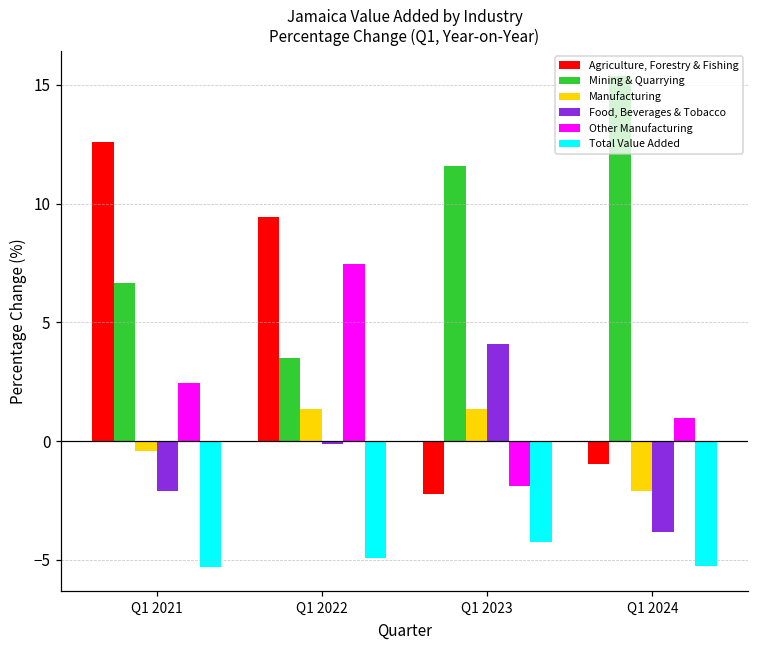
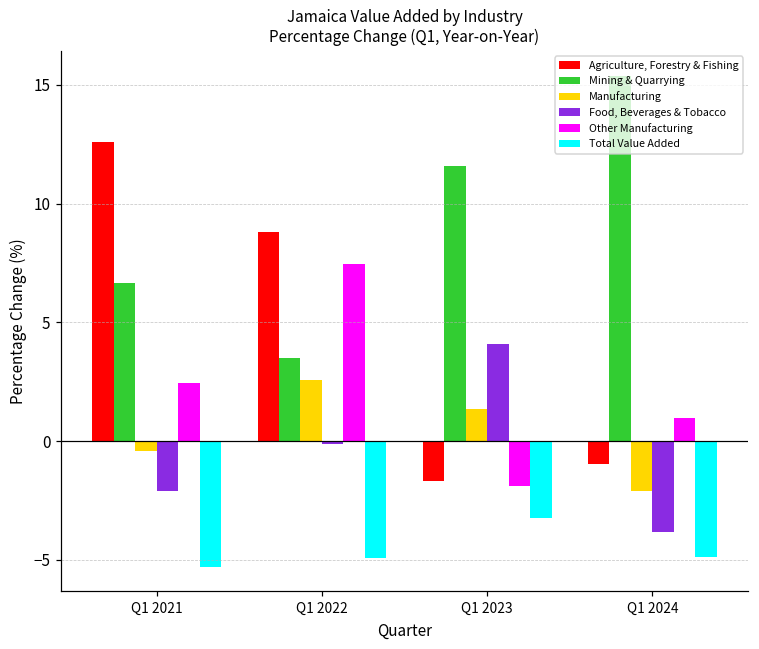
  {
    "Agriculture, Forestry & Fishing": {
      "Q1 2021": 12.6,
-     "Q1 2022": 9.4,
-     "Q1 2023": -2.2,
+     "Q1 2022": 8.8,
+     "Q1 2023": -1.7,
      "Q1 2024": -1.0
    },
    "Mining & Quarrying": {
      "Q1 2021": 6.7,
      "Q1 2022": 3.5,
      "Q1 2023": 11.6
    },
    "Manufacturing": {
      "Q1 2021": -0.4,
-     "Q1 2022": 1.3,
+     "Q1 2022": 2.6,
      "Q1 2023": 1.4,
      "Q1 2024": -2.1
    },
    "Food, Beverages & Tobacco": {
      "Q1 2021": -2.1,
      "Q1 2023": 4.1,
      "Q1 2024": -3.8
    },
    "Other Manufacturing": {
      "Q1 2021": 2.4,
      "Q1 2022": 7.5,
      "Q1 2023": -1.9,
      "Q1 2024": 1.0
    },
    "Total Value Added": {
      "Q1 2021": -5.3,
      "Q1 2022": -4.9,
-     "Q1 2023": -4.3,
-     "Q1 2024": -5.2
+     "Q1 2023": -3.3,
+     "Q1 2024": -4.9
    }
  }
